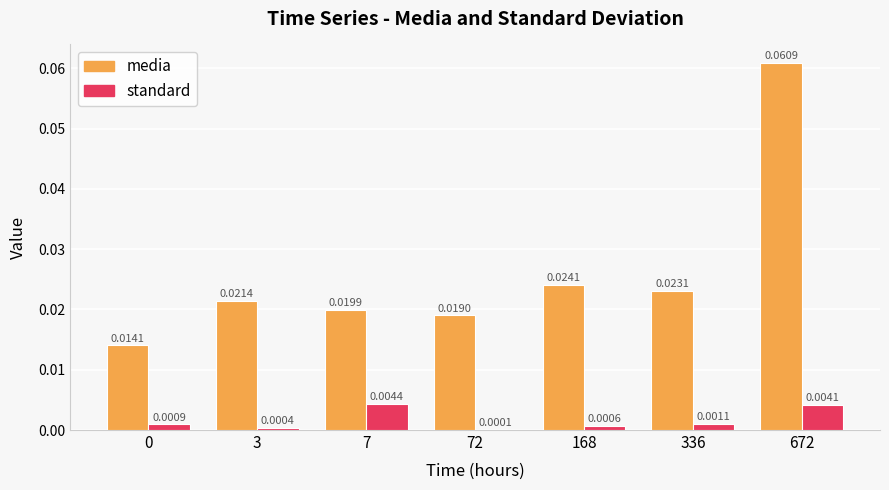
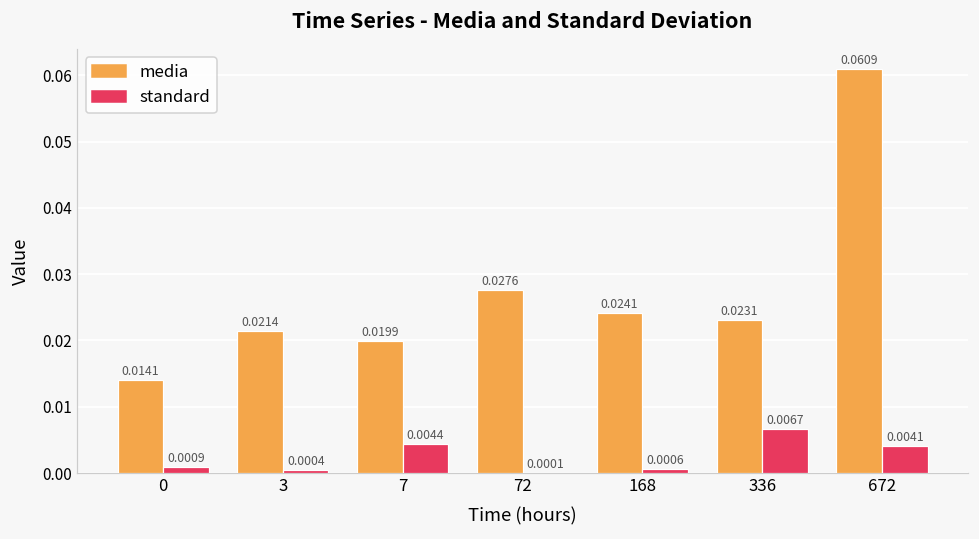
  {
    "media": {
      "0": 0.0141,
      "3": 0.0214,
      "7": 0.0199,
-     "72": 0.0190,
+     "72": 0.0276,
      "168": 0.0241,
      "336": 0.0231,
      "672": 0.0609
    },
    "standard": {
      "0": 0.0009,
      "3": 0.0004,
      "7": 0.0044,
      "72": 0.0001,
      "168": 0.0006,
-     "336": 0.0011,
+     "336": 0.0067,
      "672": 0.0041
    }
  }
